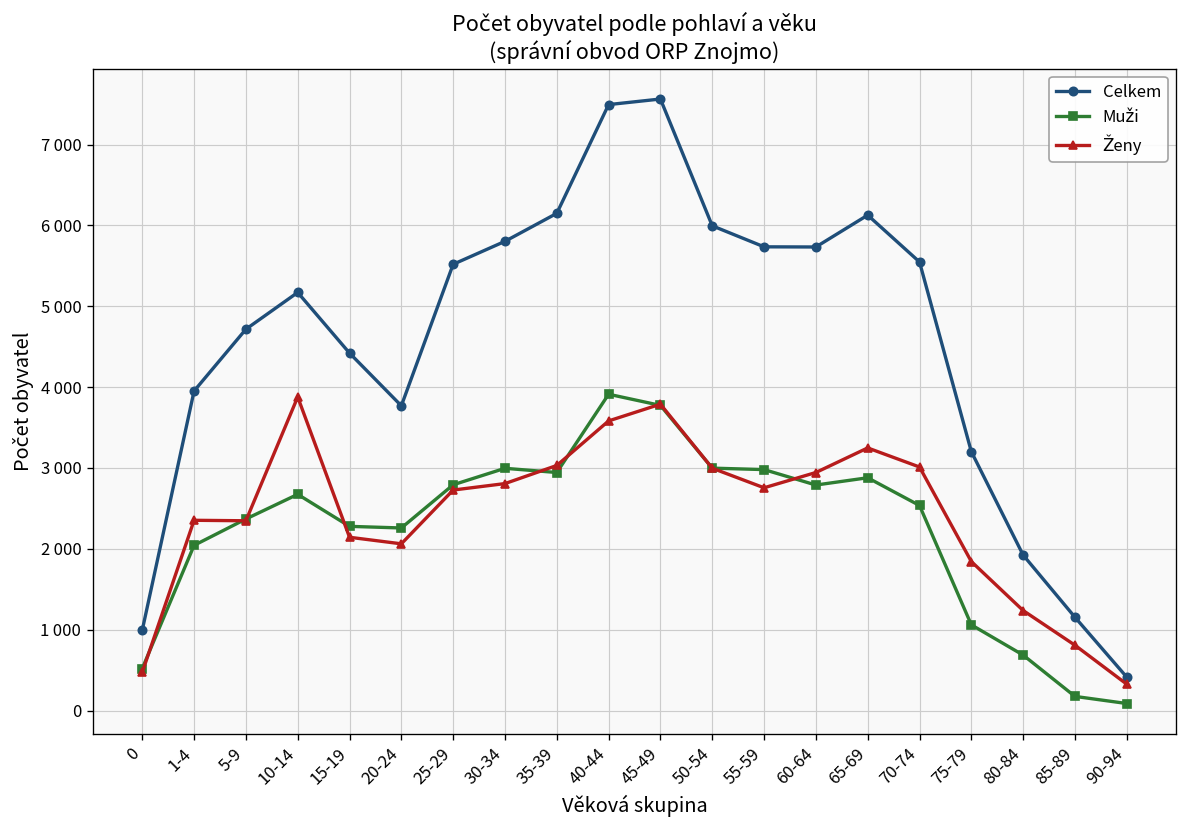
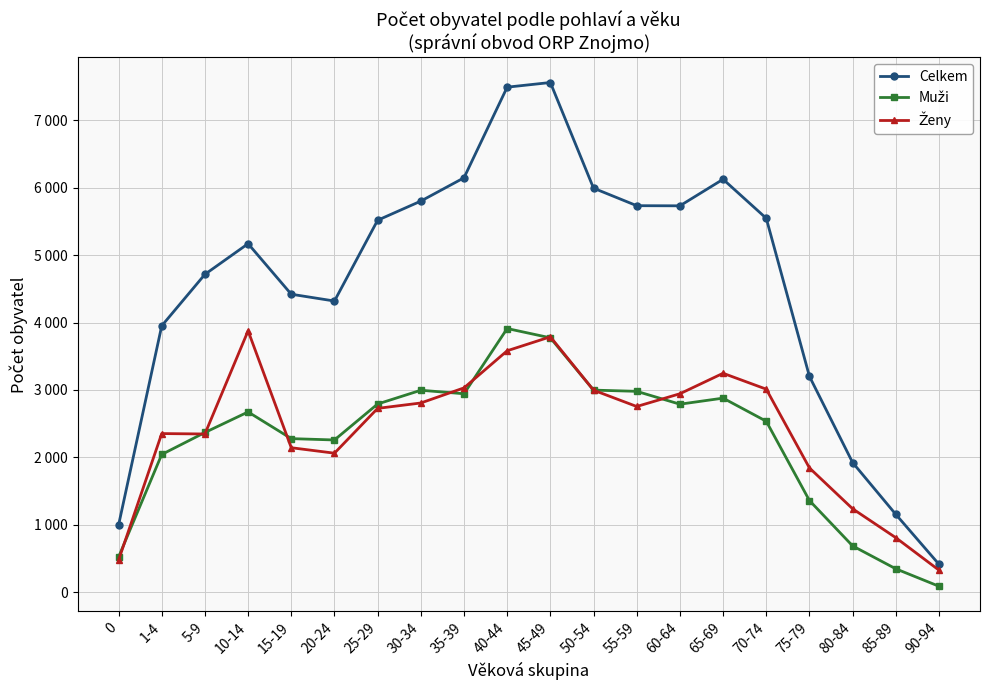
  {
    "Celkem": {
      "0": 1000,
      "1-4": 4000,
      "5-9": 4700,
      "10-14": 5200,
      "15-19": 4400,
-     "20-24": 3800,
+     "20-24": 4300,
      "25-29": 5500,
      "30-34": 5800,
      "35-39": 6100,
      "40-44": 7500,
      "45-49": 7600,
      "50-54": 6000,
      "55-59": 5700,
      "60-64": 5700,
      "65-69": 6100,
      "70-74": 5500,
      "75-79": 3200,
      "80-84": 1900,
      "85-89": 1200,
      "90-94": 400
    },
    "Muži": {
      "0": 500,
      "1-4": 2000,
      "10-14": 2700,
      "15-19": 2300,
      "20-24": 2300,
      "25-29": 2800,
      "30-34": 3000,
      "35-39": 2900,
      "40-44": 3900,
      "55-59": 3000,
      "60-64": 2800,
      "65-69": 2900,
      "70-74": 2500,
-     "75-79": 1100,
+     "75-79": 1400,
      "80-84": 700,
-     "85-89": 200,
+     "85-89": 300,
      "90-94": 100
    },
    "Ženy": {
      "0": 500,
      "1-4": 2400,
      "10-14": 3900,
      "15-19": 2100,
      "20-24": 2100,
      "25-29": 2700,
      "30-34": 2800,
      "35-39": 3000,
      "40-44": 3600,
      "55-59": 2800,
      "60-64": 2900,
      "65-69": 3200,
      "70-74": 3000,
      "75-79": 1800,
      "80-84": 1200,
      "85-89": 800,
      "90-94": 300
    }
  }
